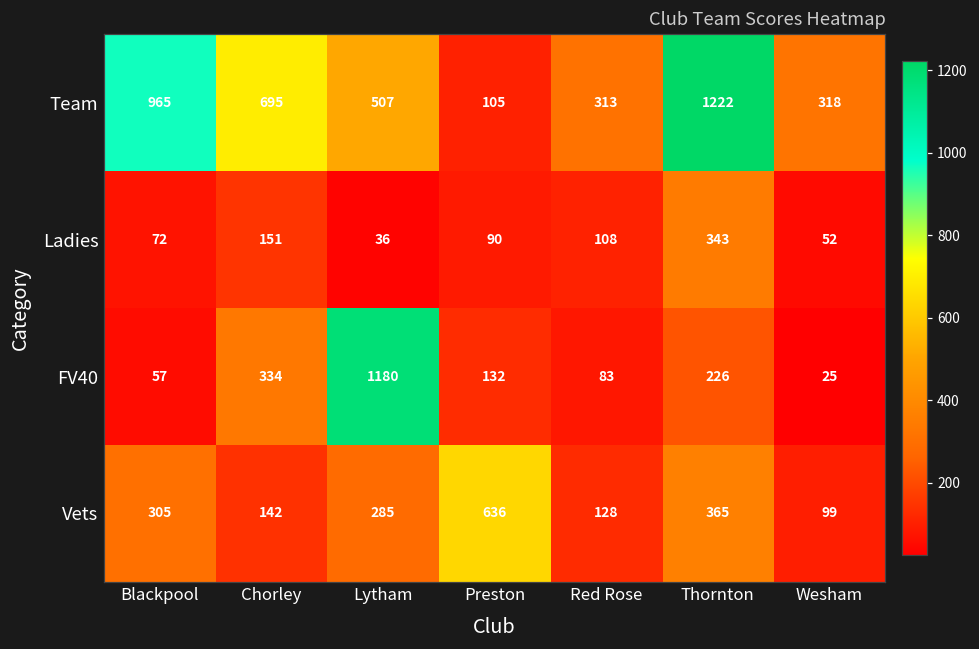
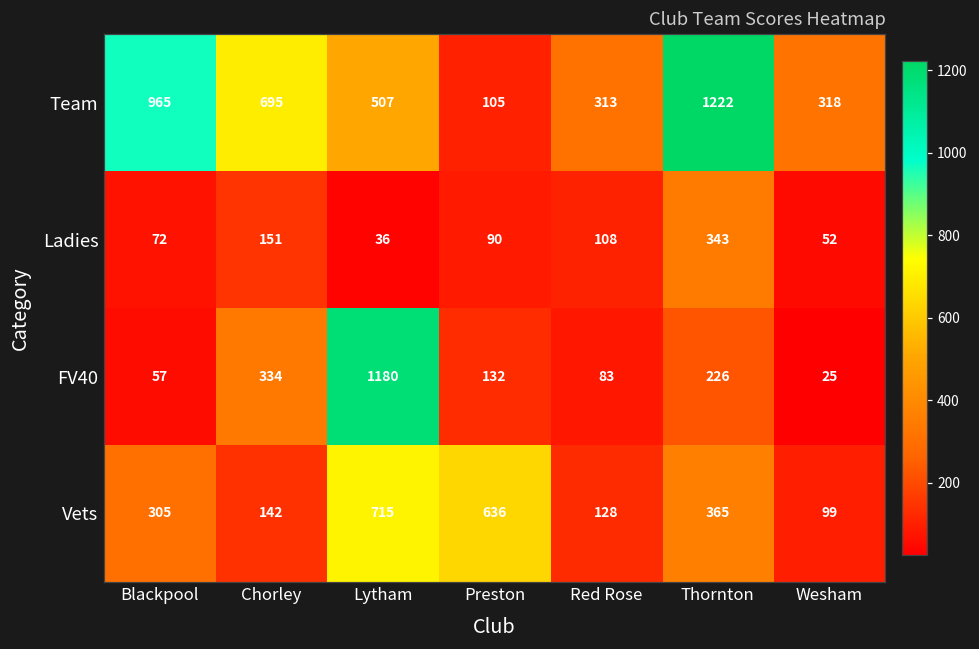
  {
    "Team": {
      "Blackpool": 965,
      "Chorley": 695,
      "Lytham": 507,
      "Preston": 105,
      "Red Rose": 313,
      "Thornton": 1222,
      "Wesham": 318
    },
    "Ladies": {
      "Blackpool": 72,
      "Chorley": 151,
      "Lytham": 36,
      "Preston": 90,
      "Red Rose": 108,
      "Thornton": 343,
      "Wesham": 52
    },
    "FV40": {
      "Blackpool": 57,
      "Chorley": 334,
      "Lytham": 1180,
      "Preston": 132,
      "Red Rose": 83,
      "Thornton": 226,
      "Wesham": 25
    },
    "Vets": {
      "Blackpool": 305,
      "Chorley": 142,
-     "Lytham": 285,
+     "Lytham": 715,
      "Preston": 636,
      "Red Rose": 128,
      "Thornton": 365,
      "Wesham": 99
    }
  }
